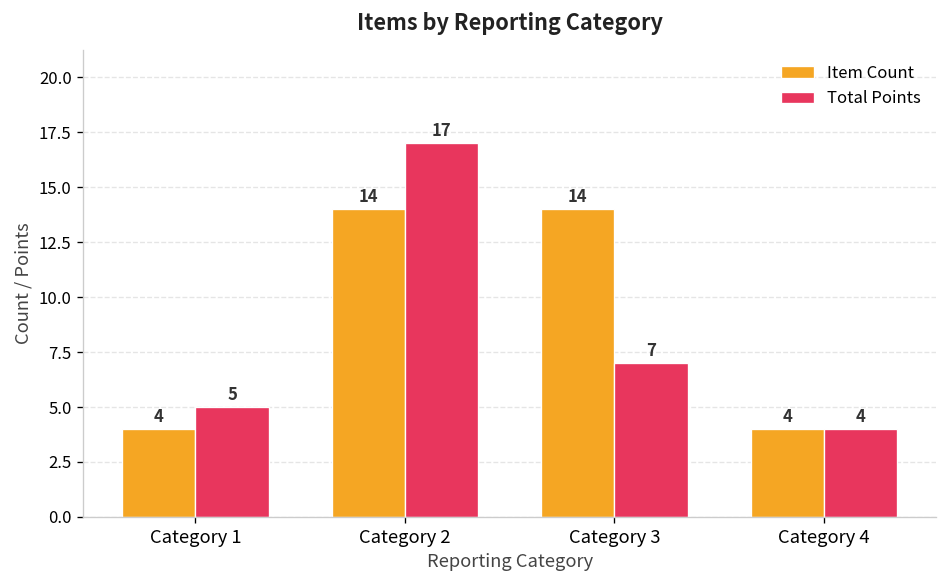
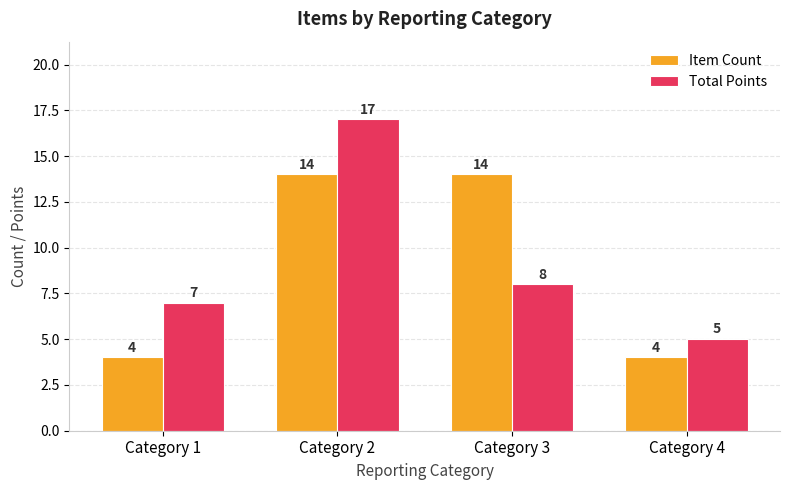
  {
    "Item Count": {
      "Category 1": 4,
      "Category 2": 14,
      "Category 3": 14,
      "Category 4": 4
    },
    "Total Points": {
-     "Category 1": 5,
+     "Category 1": 7,
      "Category 2": 17,
-     "Category 3": 7,
-     "Category 4": 4
+     "Category 3": 8,
+     "Category 4": 5
    }
  }
